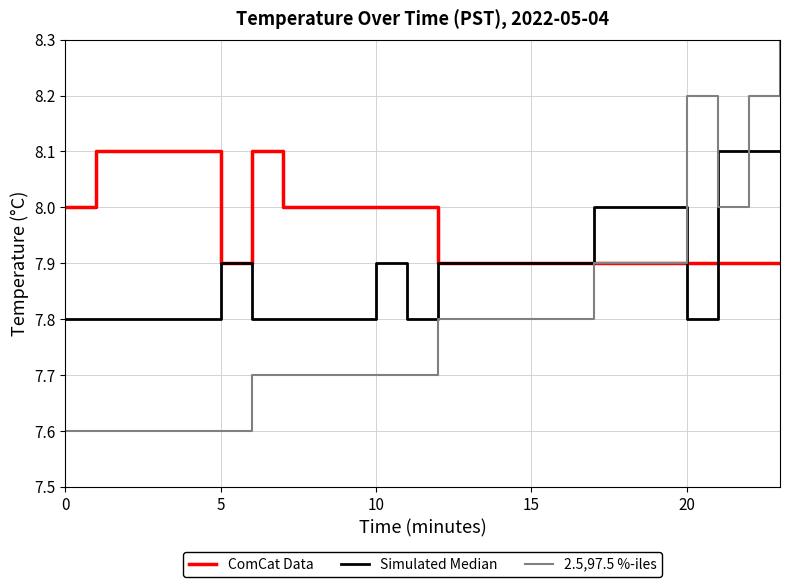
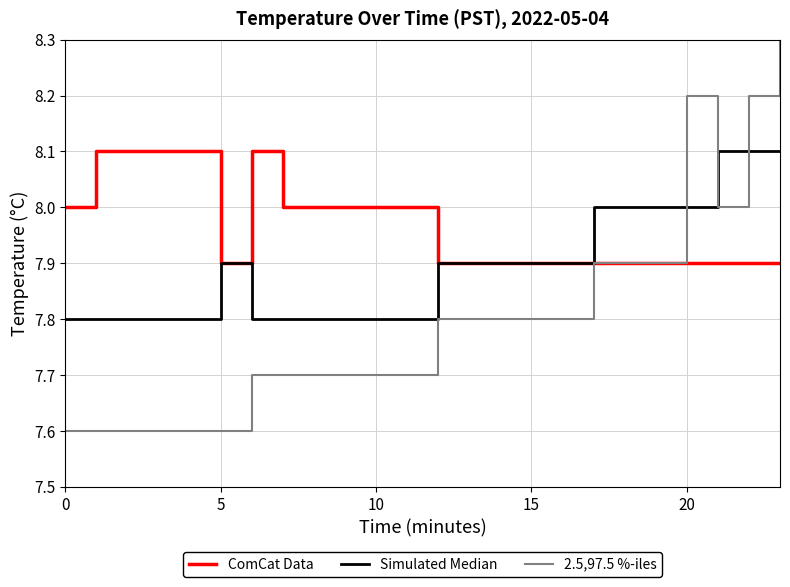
  {
    "ComCat Data": {
      "0": 8.0,
      "10": 8.0,
      "20": 7.9
    },
    "Simulated Median": {
      "0": 7.8,
-     "10": 7.9,
-     "20": 7.8
+     "10": 7.8,
+     "20": 8.0
    },
    "2.5,97.5 %-iles": {
      "0": 7.6,
      "5": 7.6,
      "10": 7.7,
      "15": 7.8,
      "20": 8.2
    }
  }
